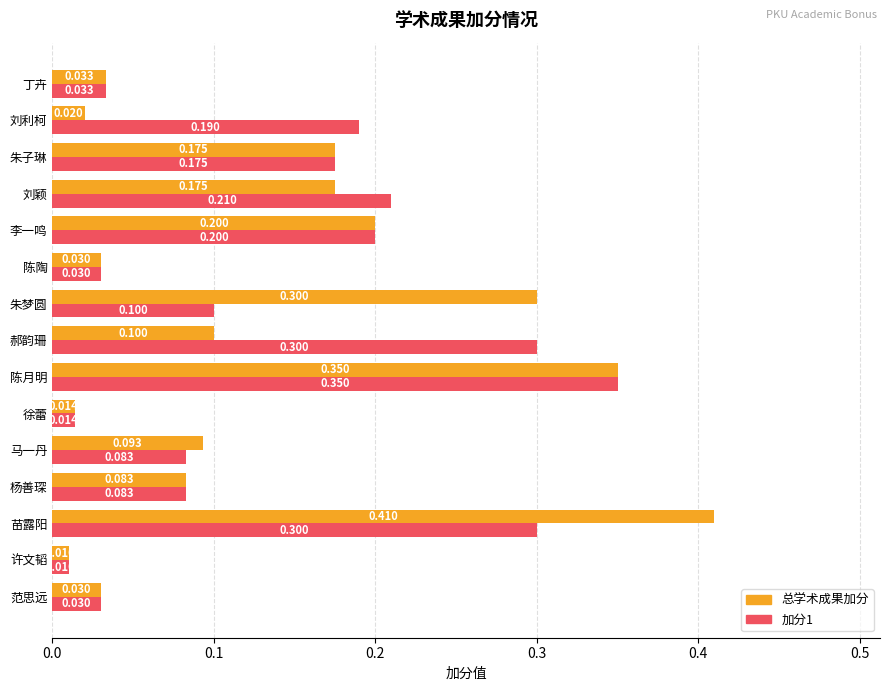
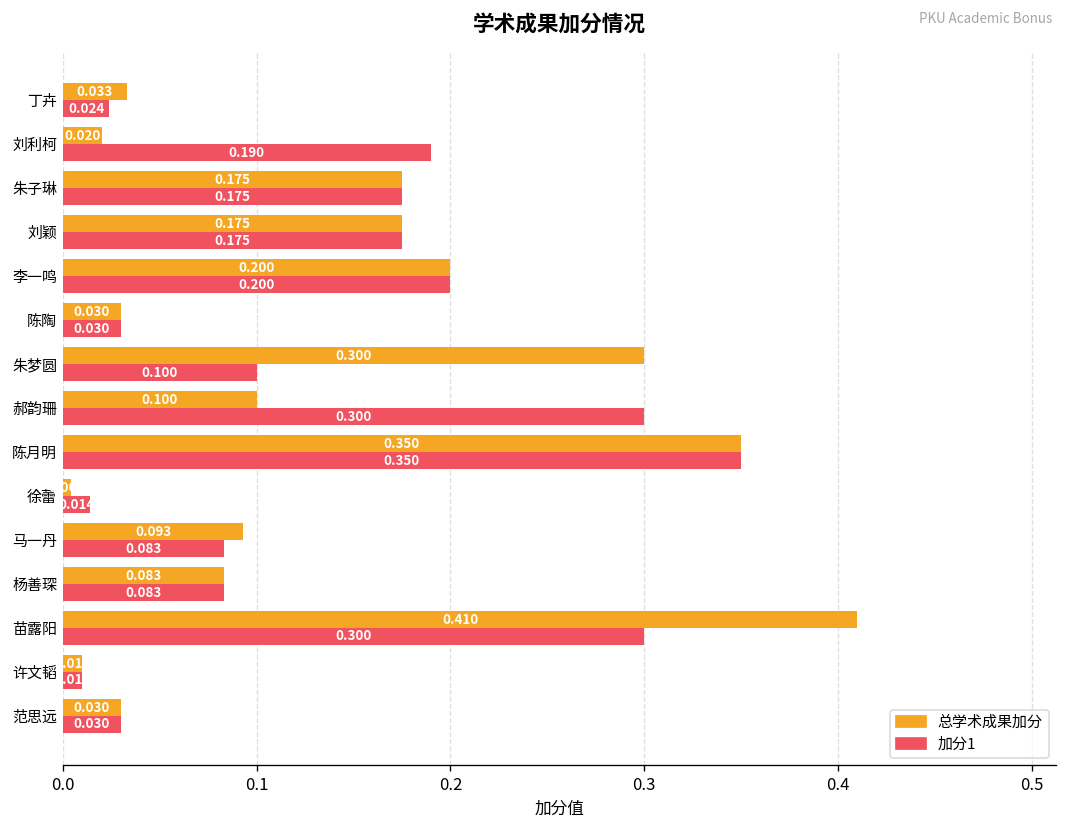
  {
    "总学术成果加分": {
-     "徐蕾": 0.014
+     "徐蕾": 0.004
    },
    "加分1": {
-     "丁卉": 0.033,
+     "丁卉": 0.024,
      "刘利柯": 0.190,
      "朱子琳": 0.175,
-     "刘颖": 0.210,
+     "刘颖": 0.175,
      "李一鸣": 0.200,
      "陈陶": 0.030,
      "朱梦圆": 0.100,
      "郝韵珊": 0.300,
      "陈月明": 0.350,
      "徐蕾": 0.014,
      "马一丹": 0.083,
      "杨善琛": 0.083,
      "苗露阳": 0.300,
      "许文韬": 0.010,
      "范思远": 0.030
    }
  }
